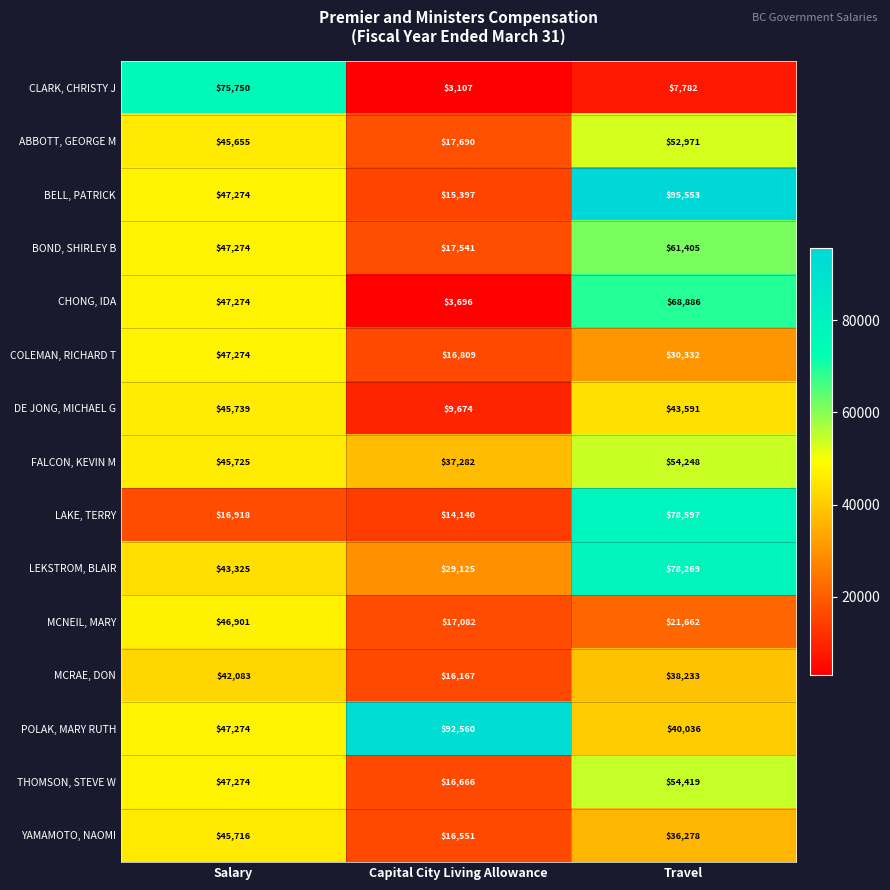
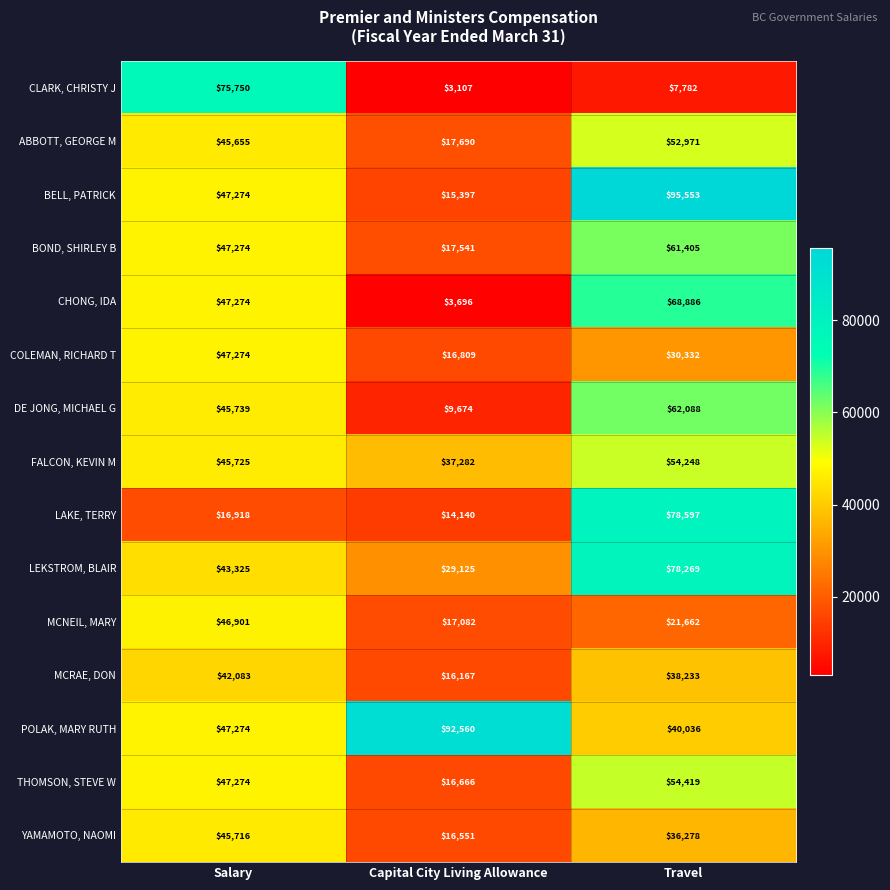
  {
    "CLARK, CHRISTY J": {
      "Salary": "$75,750",
      "Capital City Living Allowance": "$3,107",
      "Travel": "$7,782"
    },
    "ABBOTT, GEORGE M": {
      "Salary": "$45,655",
      "Capital City Living Allowance": "$17,690",
      "Travel": "$52,971"
    },
    "BELL, PATRICK": {
      "Salary": "$47,274",
      "Capital City Living Allowance": "$15,397",
      "Travel": "$95,553"
    },
    "BOND, SHIRLEY B": {
      "Salary": "$47,274",
      "Capital City Living Allowance": "$17,541",
      "Travel": "$61,405"
    },
    "CHONG, IDA": {
      "Salary": "$47,274",
      "Capital City Living Allowance": "$3,696",
      "Travel": "$68,886"
    },
    "COLEMAN, RICHARD T": {
      "Salary": "$47,274",
      "Capital City Living Allowance": "$16,809",
      "Travel": "$30,332"
    },
    "DE JONG, MICHAEL G": {
      "Salary": "$45,739",
      "Capital City Living Allowance": "$9,674",
-     "Travel": "$43,591"
+     "Travel": "$62,088"
    },
    "FALCON, KEVIN M": {
      "Salary": "$45,725",
      "Capital City Living Allowance": "$37,282",
      "Travel": "$54,248"
    },
    "LAKE, TERRY": {
      "Salary": "$16,918",
      "Capital City Living Allowance": "$14,140",
      "Travel": "$78,597"
    },
    "LEKSTROM, BLAIR": {
      "Salary": "$43,325",
      "Capital City Living Allowance": "$29,125",
      "Travel": "$78,269"
    },
    "MCNEIL, MARY": {
      "Salary": "$46,901",
      "Capital City Living Allowance": "$17,082",
      "Travel": "$21,662"
    },
    "MCRAE, DON": {
      "Salary": "$42,083",
      "Capital City Living Allowance": "$16,167",
      "Travel": "$38,233"
    },
    "POLAK, MARY RUTH": {
      "Salary": "$47,274",
      "Capital City Living Allowance": "$92,560",
      "Travel": "$40,036"
    },
    "THOMSON, STEVE W": {
      "Salary": "$47,274",
      "Capital City Living Allowance": "$16,666",
      "Travel": "$54,419"
    },
    "YAMAMOTO, NAOMI": {
      "Salary": "$45,716",
      "Capital City Living Allowance": "$16,551",
      "Travel": "$36,278"
    }
  }
